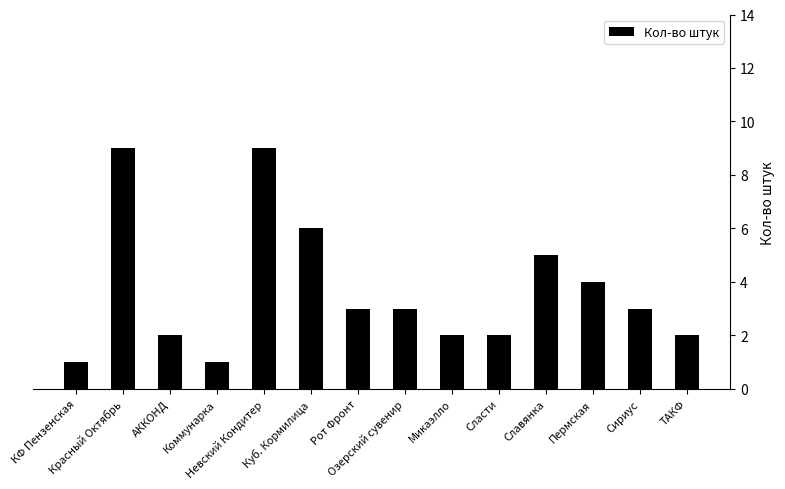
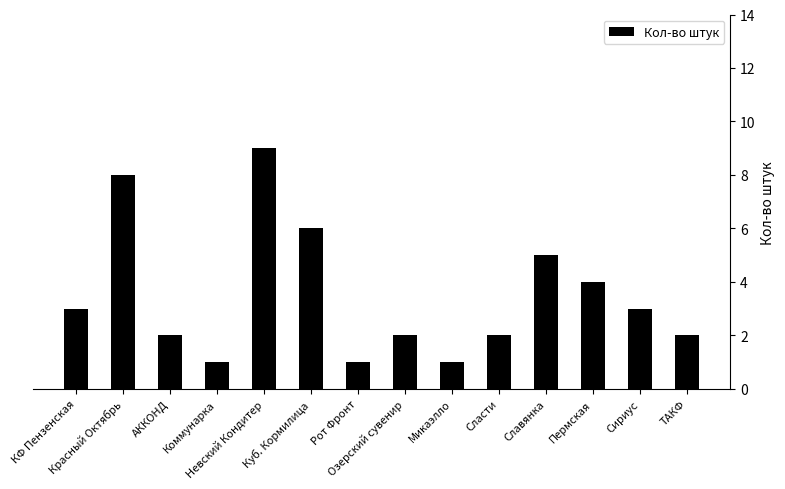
  {
-   "КФ Пензенская": 1,
-   "Красный Октябрь": 9,
+   "КФ Пензенская": 3,
+   "Красный Октябрь": 8,
    "АККОНД": 2,
    "Коммунарка": 1,
    "Невский Кондитер": 9,
    "Куб. Кормилица": 6,
-   "Рот Фронт": 3,
-   "Озерский сувенир": 3,
-   "Микаэлло": 2,
+   "Рот Фронт": 1,
+   "Озерский сувенир": 2,
+   "Микаэлло": 1,
    "Сласти": 2,
    "Славянка": 5,
    "Пермская": 4,
    "Сириус": 3,
    "ТАКФ": 2
  }
